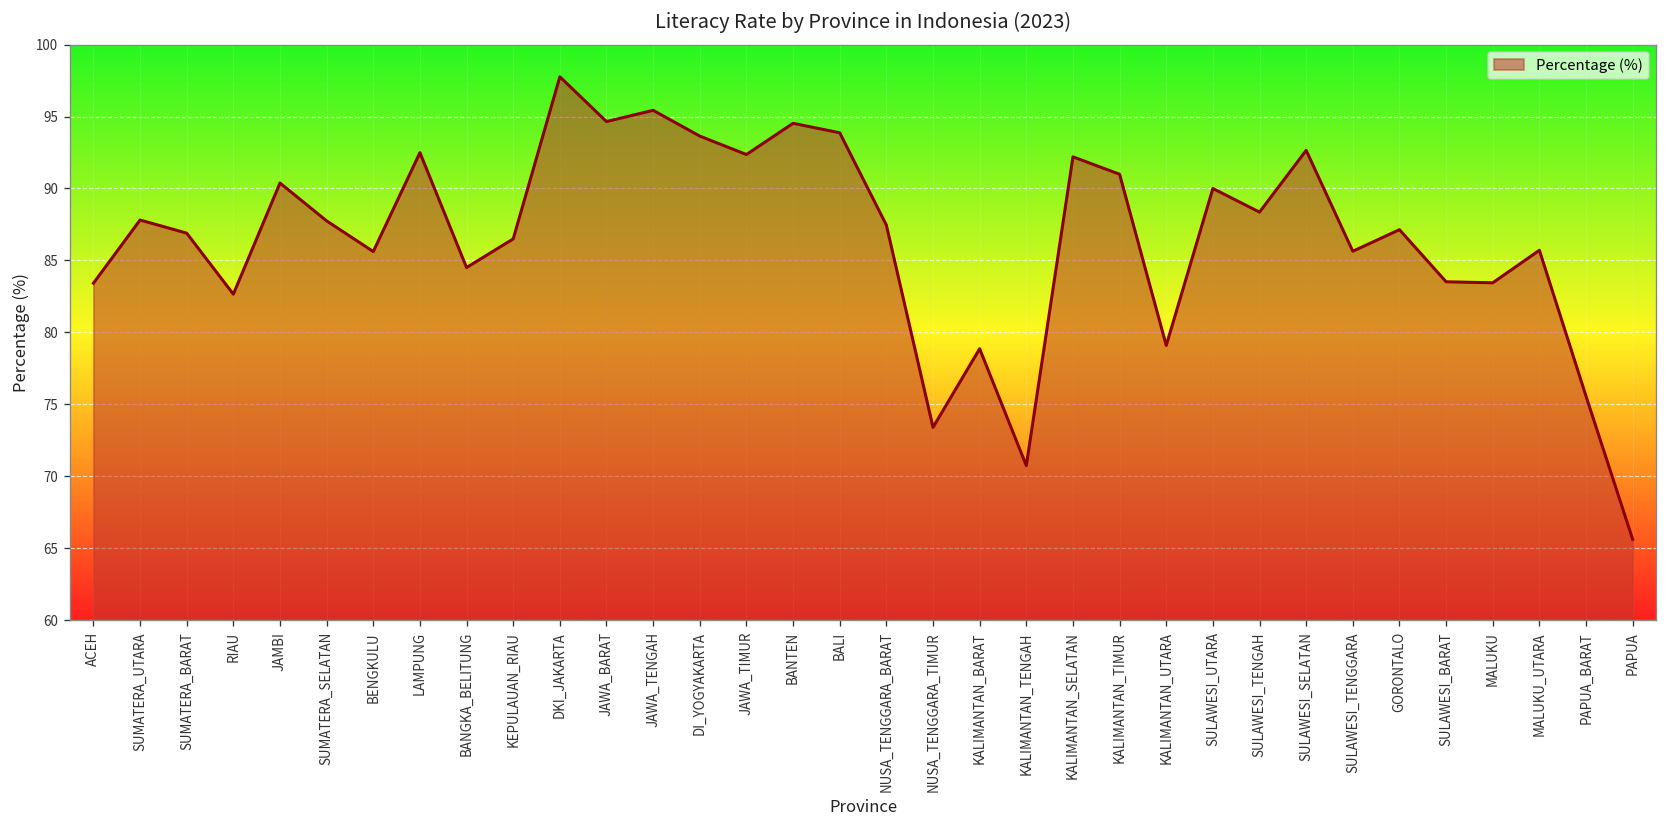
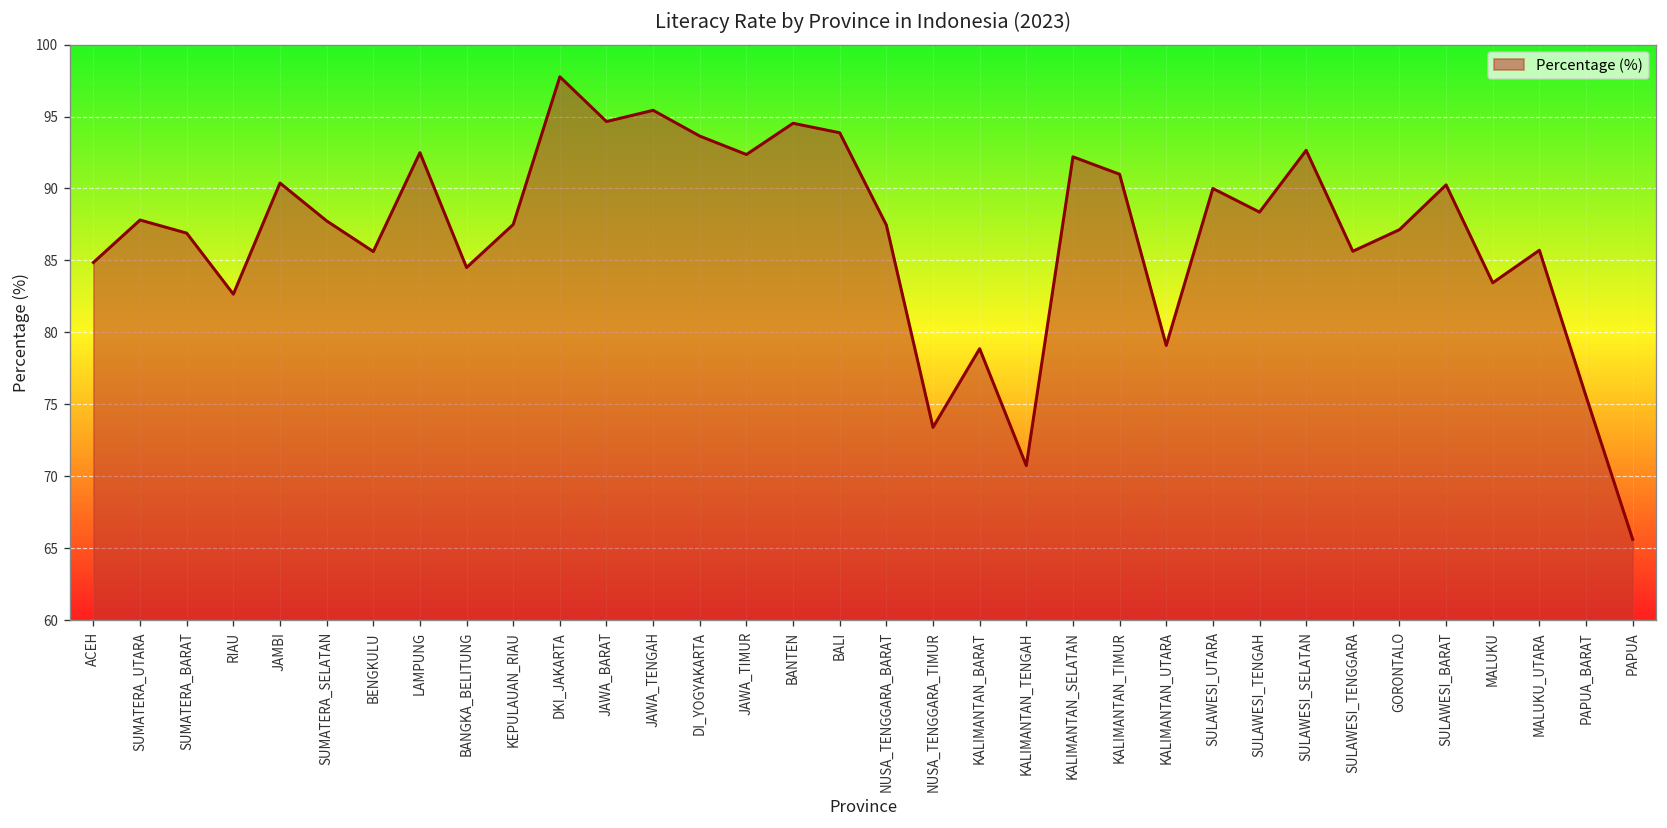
  {
-   "ACEH": 83.4,
+   "ACEH": 84.9,
    "SUMATERA_UTARA": 87.8,
    "SUMATERA_BARAT": 86.9,
    "RIAU": 82.7,
    "JAMBI": 90.4,
    "SUMATERA_SELATAN": 87.8,
    "BENGKULU": 85.6,
    "LAMPUNG": 92.5,
    "BANGKA_BELITUNG": 84.5,
-   "KEPULAUAN_RIAU": 86.5,
+   "KEPULAUAN_RIAU": 87.5,
    "DKI_JAKARTA": 97.8,
    "JAWA_BARAT": 94.7,
    "JAWA_TENGAH": 95.4,
    "DI_YOGYAKARTA": 93.6,
    "JAWA_TIMUR": 92.4,
    "BANTEN": 94.5,
    "BALI": 93.9,
    "NUSA_TENGGARA_BARAT": 87.5,
    "NUSA_TENGGARA_TIMUR": 73.4,
    "KALIMANTAN_BARAT": 78.9,
    "KALIMANTAN_TENGAH": 70.8,
    "KALIMANTAN_SELATAN": 92.2,
    "KALIMANTAN_TIMUR": 91.0,
    "KALIMANTAN_UTARA": 79.1,
    "SULAWESI_UTARA": 90.0,
    "SULAWESI_TENGAH": 88.4,
    "SULAWESI_SELATAN": 92.7,
    "SULAWESI_TENGGARA": 85.6,
    "GORONTALO": 87.1,
-   "SULAWESI_BARAT": 83.5,
+   "SULAWESI_BARAT": 90.3,
    "MALUKU": 83.5,
    "MALUKU_UTARA": 85.7,
    "PAPUA_BARAT": 75.6,
    "PAPUA": 65.6
  }
